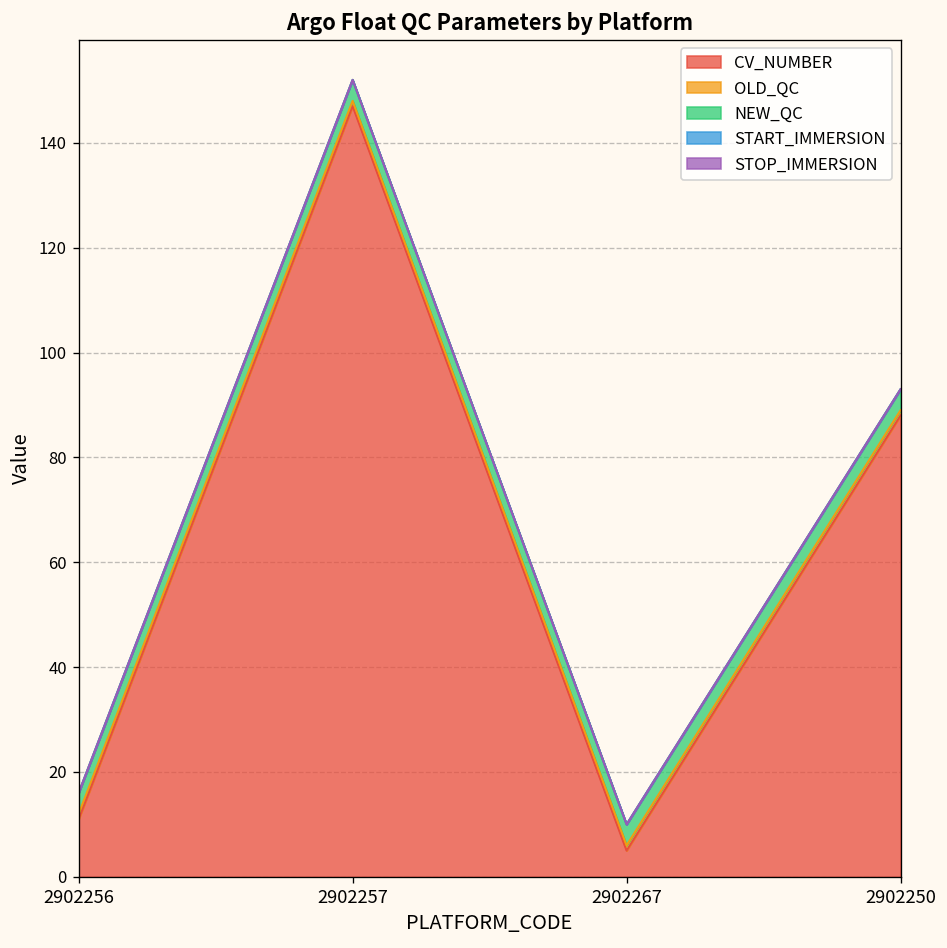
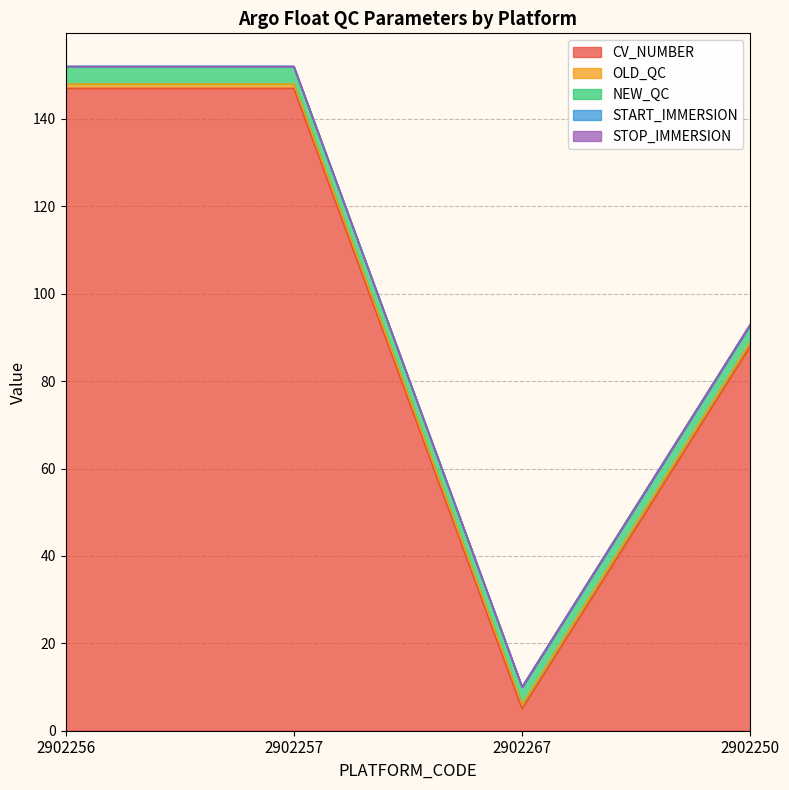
  {
    "CV_NUMBER": {
-     "2902256": 11,
+     "2902256": 147,
      "2902257": 147,
      "2902267": 5,
      "2902250": 88
    },
    "OLD_QC": {
      "2902256": 1,
      "2902257": 1,
      "2902267": 1,
      "2902250": 1
    }
  }
